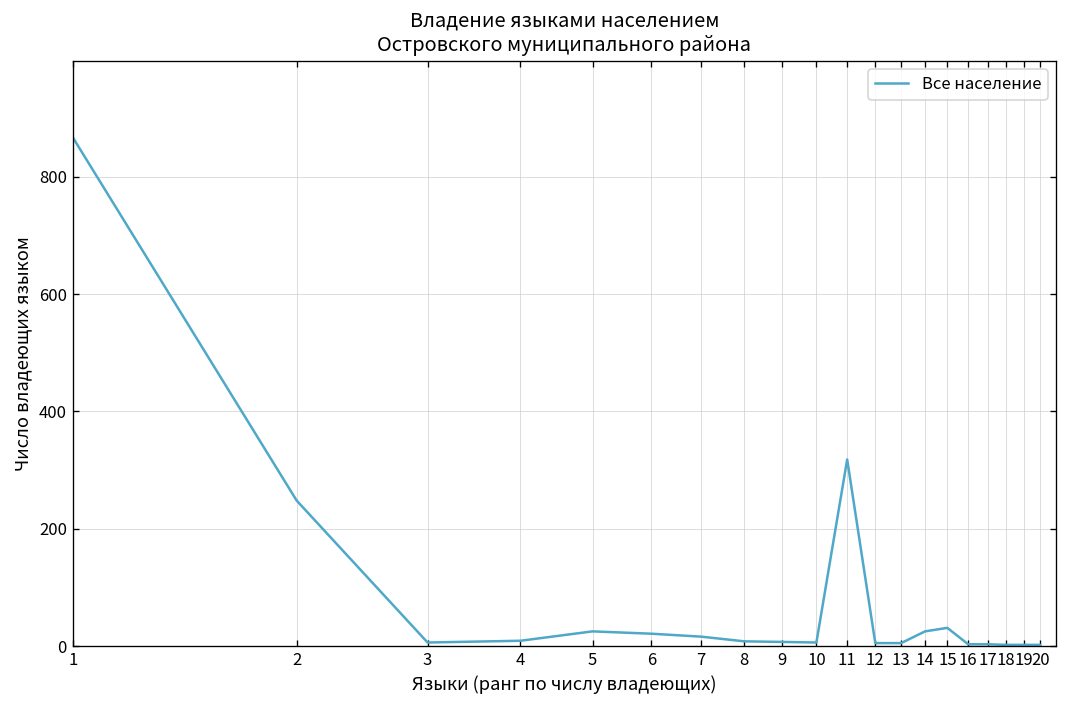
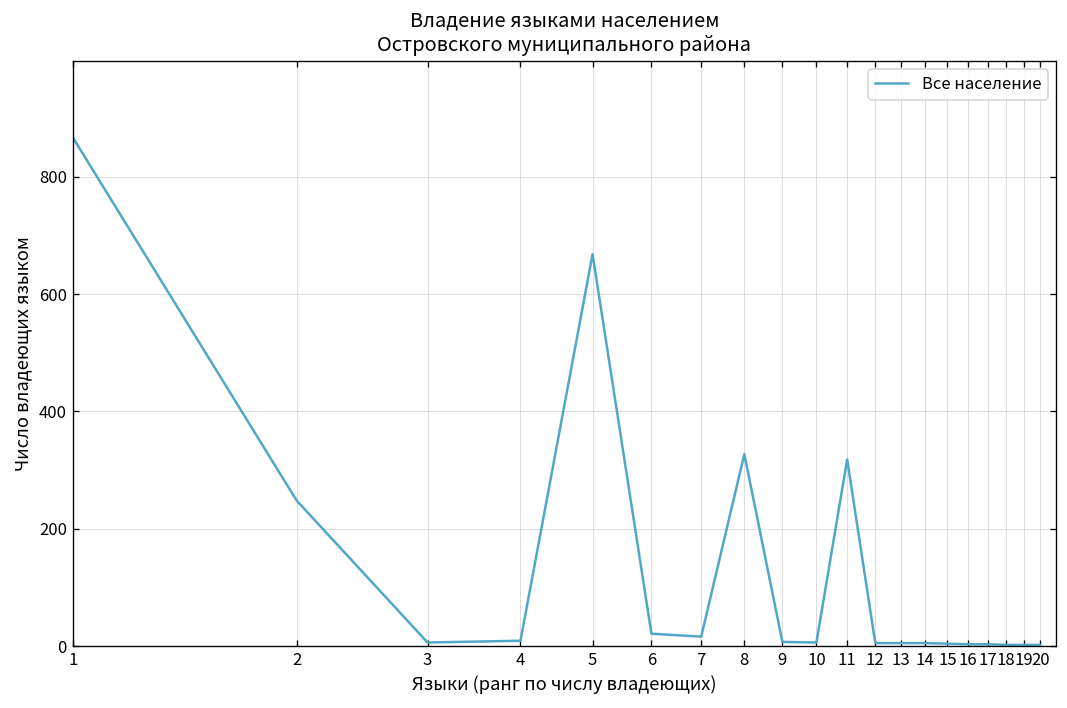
  {
    "1": 870,
    "2": 250,
    "3": 10,
    "4": 10,
-   "5": 30,
+   "5": 670,
    "6": 20,
    "7": 20,
-   "8": 10,
+   "8": 330,
    "9": 10,
    "10": 10,
    "11": 320,
    "12": 10,
    "13": 10,
-   "14": 30,
-   "15": 30,
+   "14": 10,
+   "15": 0,
    "16": 0,
    "17": 0,
    "18": 0,
    "19": 0,
    "20": 0
  }
